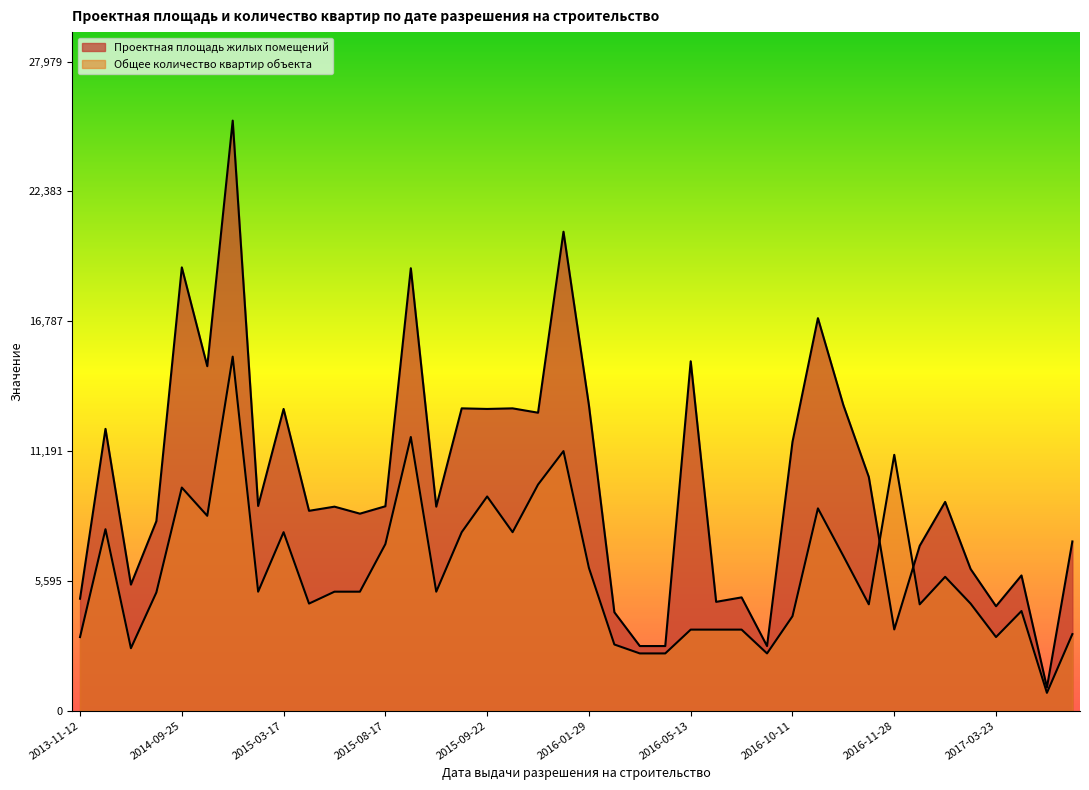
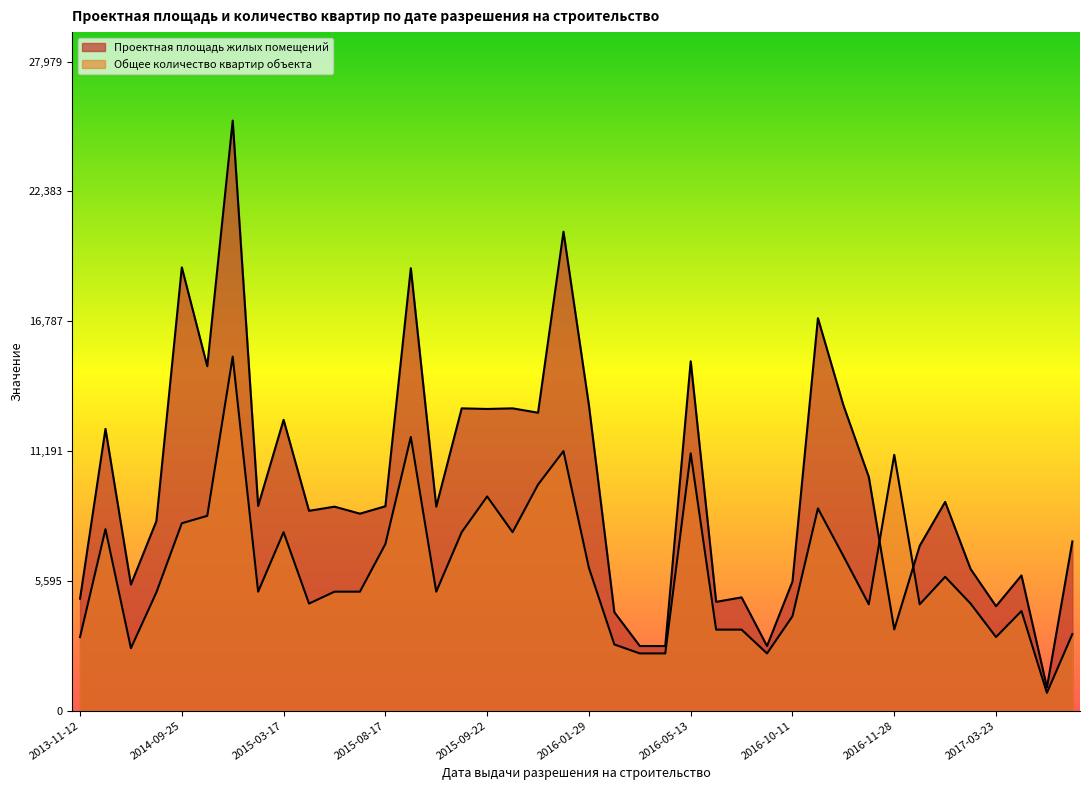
  {
    "Проектная площадь жилых помещений": {
      "2014-09-25": "19,100",
-     "2015-03-17": "13,000",
+     "2015-03-17": "12,500",
      "2015-08-17": "8,800",
      "2016-05-13": "15,100",
-     "2016-10-11": "11,600",
+     "2016-10-11": "5,600",
      "2016-11-28": "3,500"
    },
    "Общее количество квартир объекта": {
-     "2014-09-25": "9,600",
+     "2014-09-25": "8,100",
      "2015-03-17": "7,700",
      "2015-08-17": "7,200",
-     "2016-05-13": "3,500",
+     "2016-05-13": "11,100",
      "2016-10-11": "4,100",
      "2016-11-28": "11,000"
    }
  }
